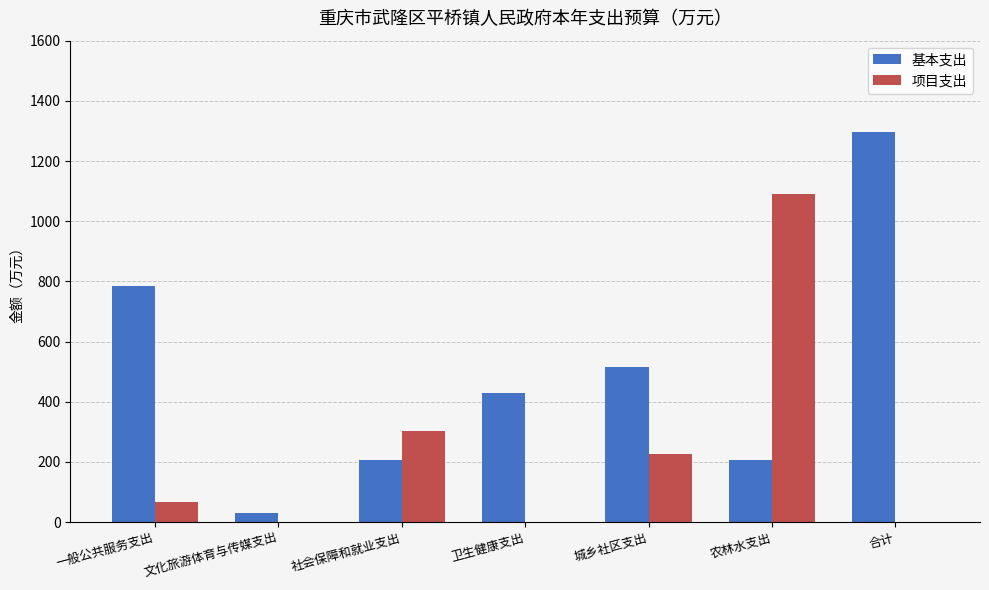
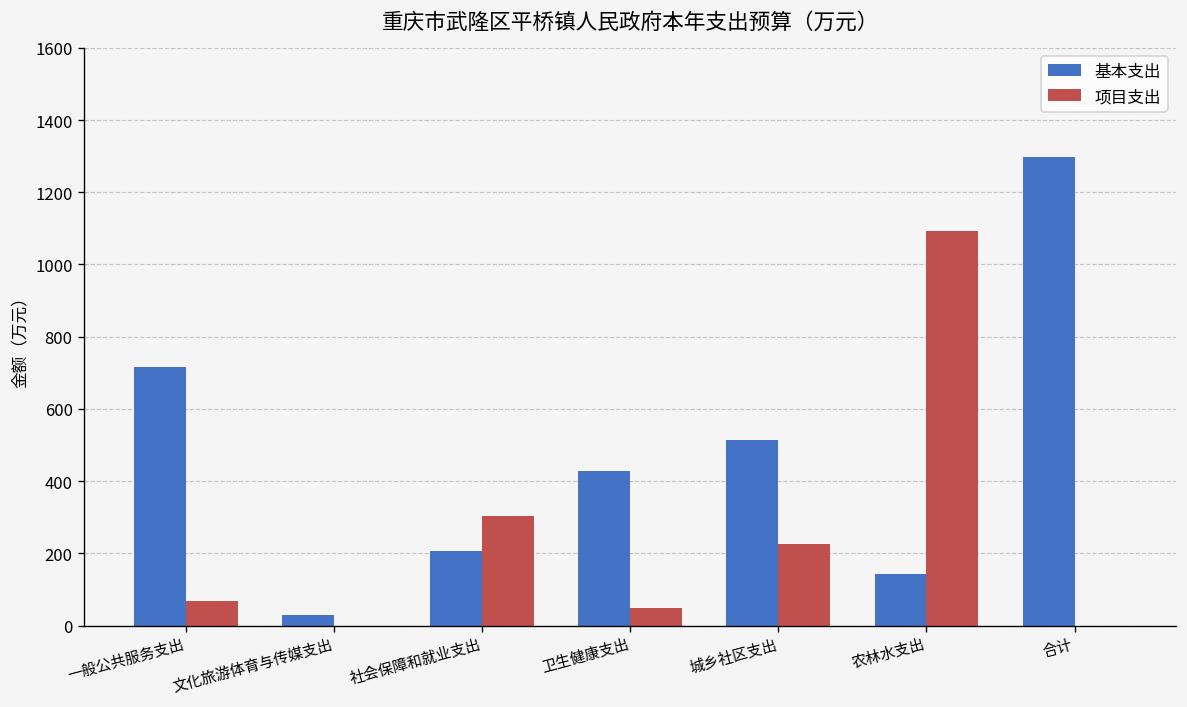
  {
    "基本支出": {
-     "一般公共服务支出": 790,
+     "一般公共服务支出": 720,
      "文化旅游体育与传媒支出": 30,
      "社会保障和就业支出": 210,
      "卫生健康支出": 430,
      "城乡社区支出": 520,
-     "农林水支出": 210,
+     "农林水支出": 140,
      "合计": 1300
    },
    "项目支出": {
      "一般公共服务支出": 70,
      "文化旅游体育与传媒支出": 0,
      "社会保障和就业支出": 300,
-     "卫生健康支出": 0,
+     "卫生健康支出": 50,
      "城乡社区支出": 230,
      "农林水支出": 1090,
      "合计": 0
    }
  }
